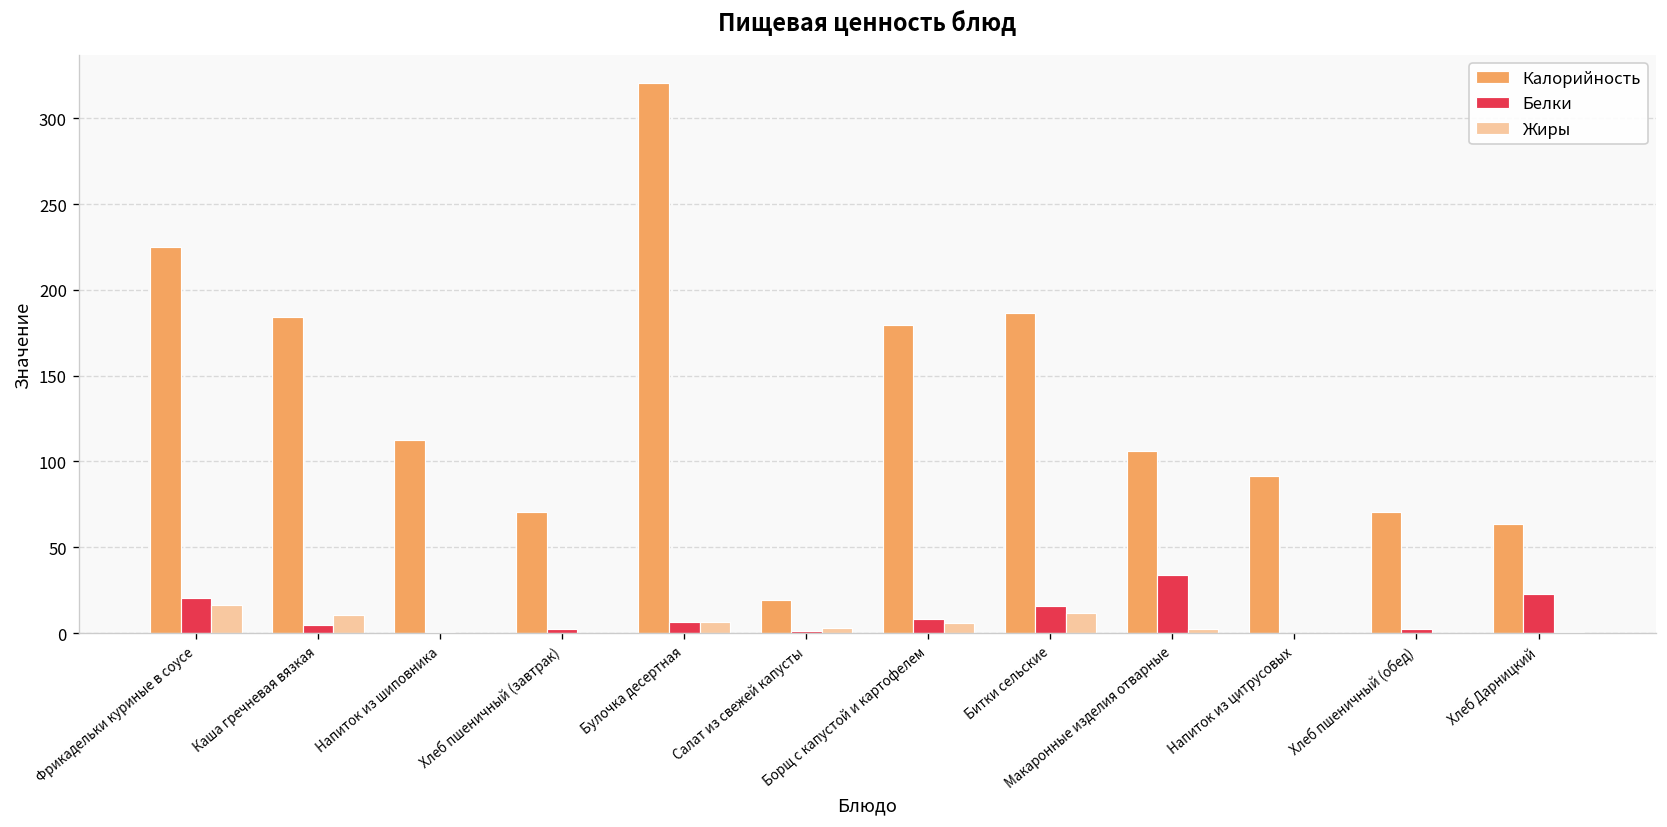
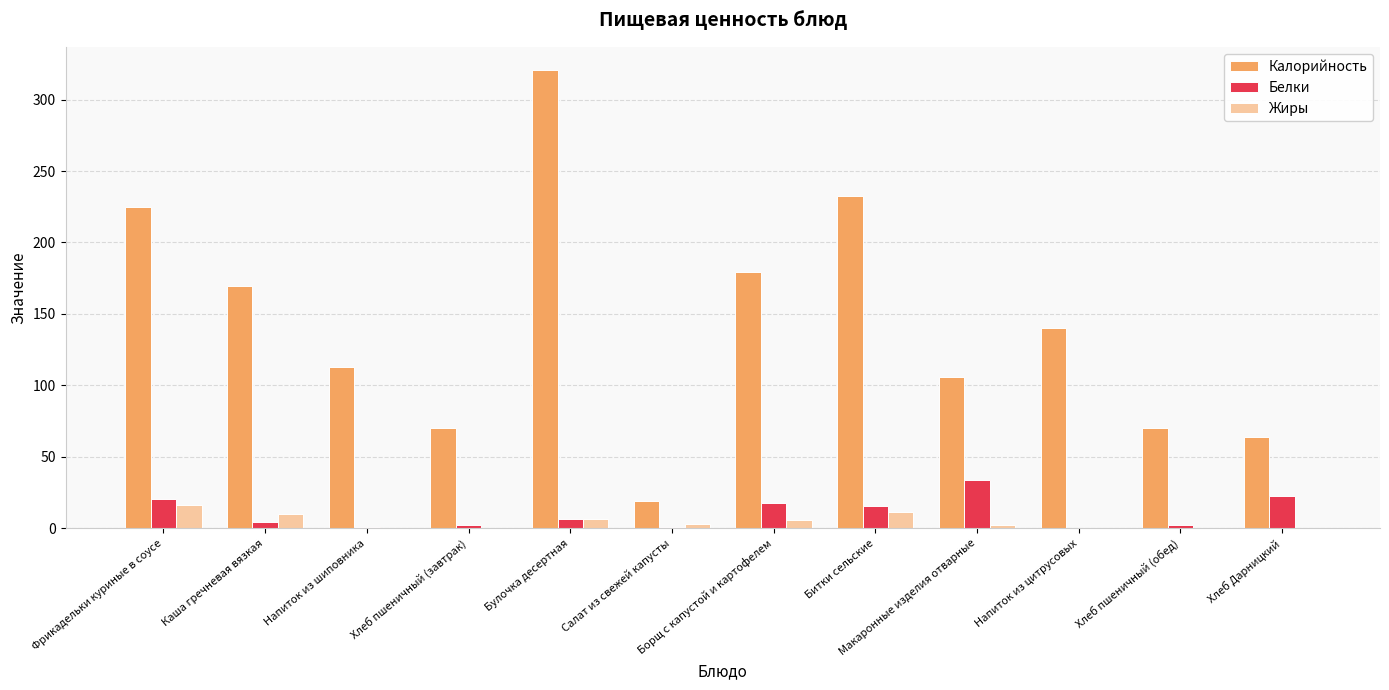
  {
    "Калорийность": {
      "Фрикадельки куриные в соусе": 225,
-     "Каша гречневая вязкая": 184,
+     "Каша гречневая вязкая": 169,
      "Напиток из шиповника": 113,
      "Хлеб пшеничный (завтрак)": 70,
      "Булочка десертная": 321,
      "Салат из свежей капусты": 19,
      "Борщ с капустой и картофелем": 179,
-     "Битки сельские": 187,
+     "Битки сельские": 232,
      "Макаронные изделия отварные": 106,
-     "Напиток из цитрусовых": 91,
+     "Напиток из цитрусовых": 140,
      "Хлеб пшеничный (обед)": 70,
      "Хлеб Дарницкий": 64
    },
    "Белки": {
      "Фрикадельки куриные в соусе": 21,
      "Каша гречневая вязкая": 4,
      "Хлеб пшеничный (завтрак)": 2,
      "Булочка десертная": 7,
-     "Борщ с капустой и картофелем": 8,
+     "Борщ с капустой и картофелем": 18,
      "Битки сельские": 16,
      "Макаронные изделия отварные": 34,
      "Хлеб пшеничный (обед)": 2,
      "Хлеб Дарницкий": 23
    },
    "Жиры": {
      "Фрикадельки куриные в соусе": 16,
      "Каша гречневая вязкая": 10,
      "Булочка десертная": 7,
      "Салат из свежей капусты": 3,
      "Борщ с капустой и картофелем": 6,
      "Битки сельские": 12,
      "Макаронные изделия отварные": 2
    }
  }
